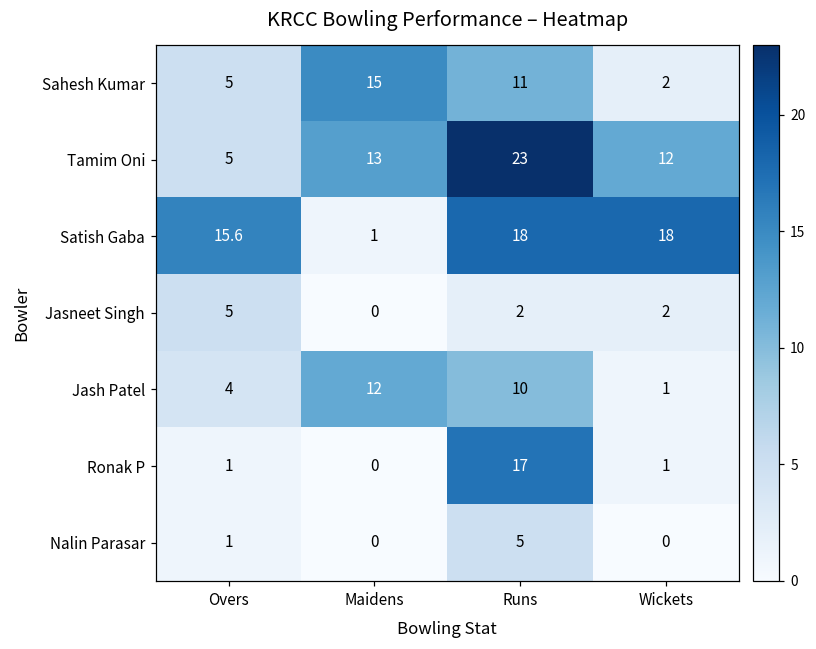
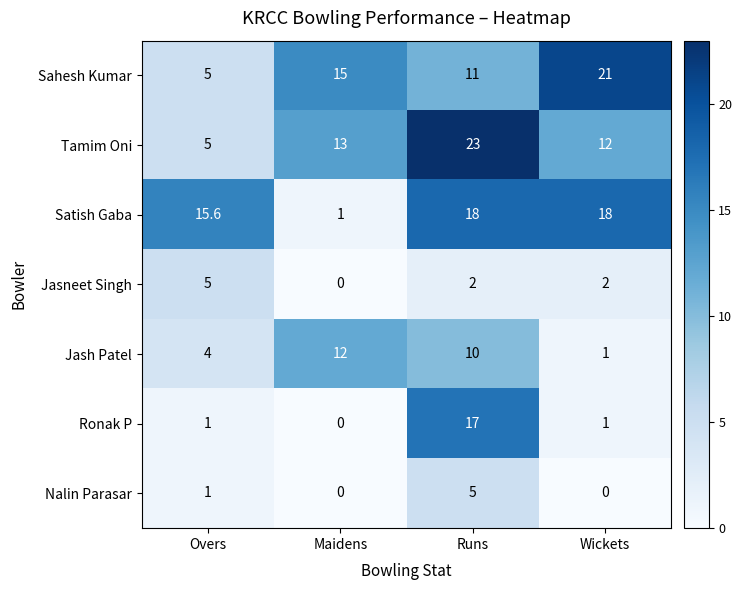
  {
    "Sahesh Kumar": {
      "Overs": 5,
      "Maidens": 15,
      "Runs": 11,
-     "Wickets": 2
+     "Wickets": 21
    },
    "Tamim Oni": {
      "Overs": 5,
      "Maidens": 13,
      "Runs": 23,
      "Wickets": 12
    },
    "Satish Gaba": {
      "Overs": 15.6,
      "Maidens": 1,
      "Runs": 18,
      "Wickets": 18
    },
    "Jasneet Singh": {
      "Overs": 5,
      "Maidens": 0,
      "Runs": 2,
      "Wickets": 2
    },
    "Jash Patel": {
      "Overs": 4,
      "Maidens": 12,
      "Runs": 10,
      "Wickets": 1
    },
    "Ronak P": {
      "Overs": 1,
      "Maidens": 0,
      "Runs": 17,
      "Wickets": 1
    },
    "Nalin Parasar": {
      "Overs": 1,
      "Maidens": 0,
      "Runs": 5,
      "Wickets": 0
    }
  }
